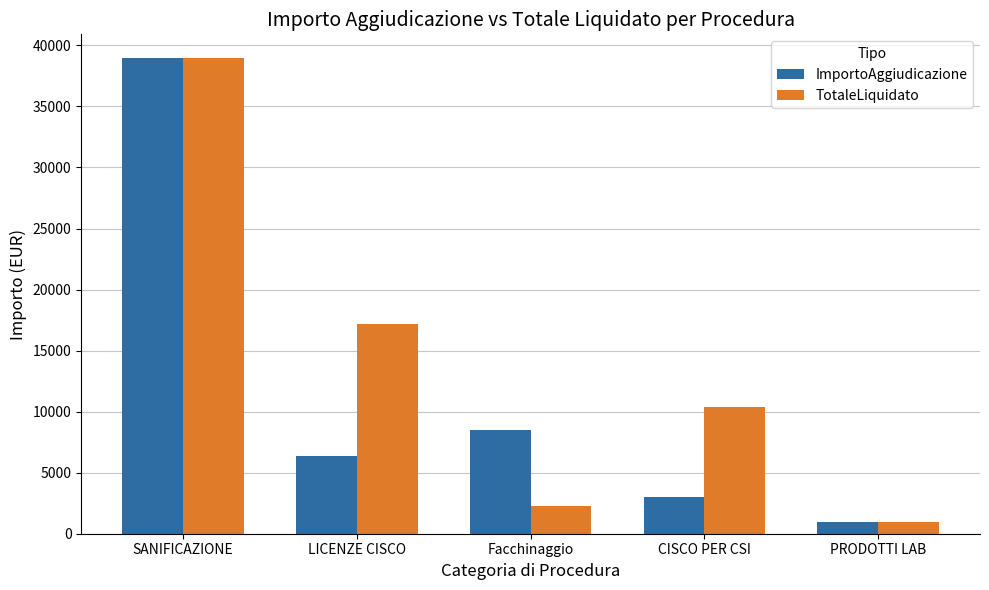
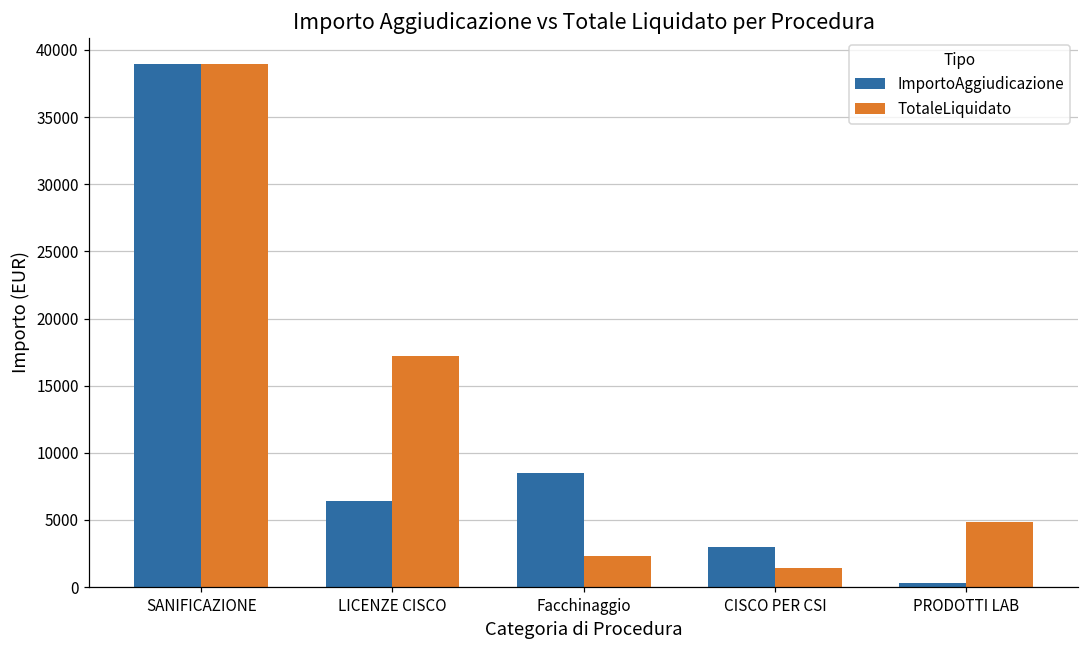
  {
    "ImportoAggiudicazione": {
      "SANIFICAZIONE": 39000,
      "LICENZE CISCO": 6400,
      "Facchinaggio": 8500,
      "CISCO PER CSI": 3000,
-     "PRODOTTI LAB": 1000
+     "PRODOTTI LAB": 300
    },
    "TotaleLiquidato": {
      "SANIFICAZIONE": 39000,
      "LICENZE CISCO": 17200,
      "Facchinaggio": 2300,
-     "CISCO PER CSI": 10400,
-     "PRODOTTI LAB": 1000
+     "CISCO PER CSI": 1400,
+     "PRODOTTI LAB": 4800
    }
  }
